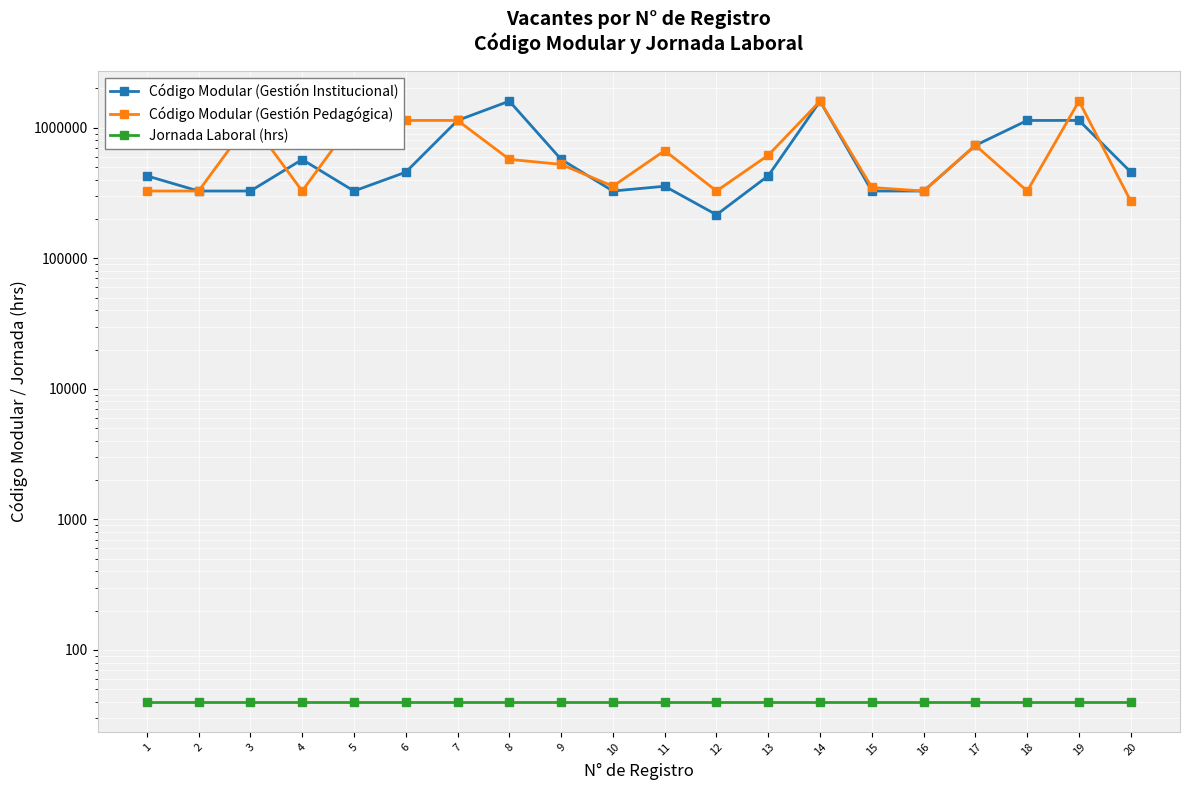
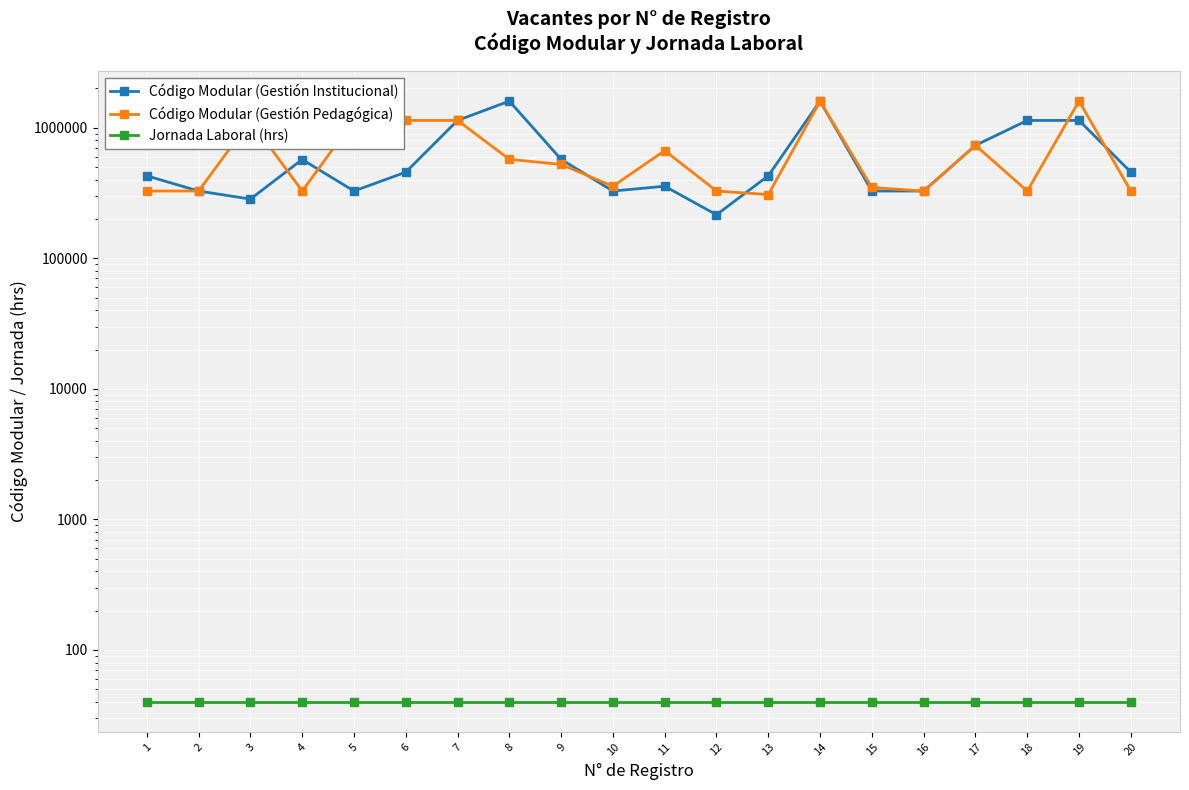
  {
    "Código Modular (Gestión Institucional)": {
      "1": 430000,
-     "3": 330000,
+     "3": 280000,
      "4": 600000,
      "5": 330000,
      "6": 460000,
      "8": 1600000,
      "9": 600000,
      "10": 330000,
      "11": 360000,
      "12": 220000,
      "13": 430000,
      "15": 330000,
      "18": 1100000,
      "19": 1100000,
      "20": 460000
    },
    "Código Modular (Gestión Pedagógica)": {
      "1": 330000,
      "4": 330000,
      "6": 1100000,
      "8": 600000,
      "9": 520000,
      "10": 360000,
      "11": 700000,
      "12": 330000,
-     "13": 600000,
+     "13": 310000,
      "15": 350000,
      "18": 330000,
      "19": 1600000,
-     "20": 270000
+     "20": 330000
    },
    "Jornada Laboral (hrs)": {
      "1": 40,
      "2": 40,
      "3": 40,
      "4": 40,
      "5": 40,
      "6": 40,
      "7": 40,
      "8": 40,
      "9": 40,
      "10": 40,
      "11": 40,
      "12": 40,
      "13": 40,
      "14": 40,
      "15": 40,
      "16": 40,
      "17": 40,
      "18": 40,
      "19": 40,
      "20": 40
    }
  }
